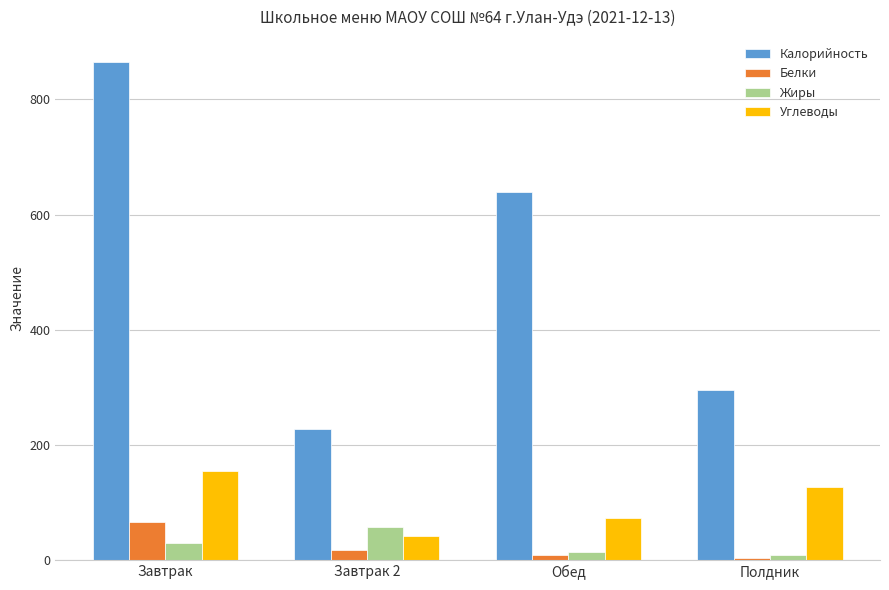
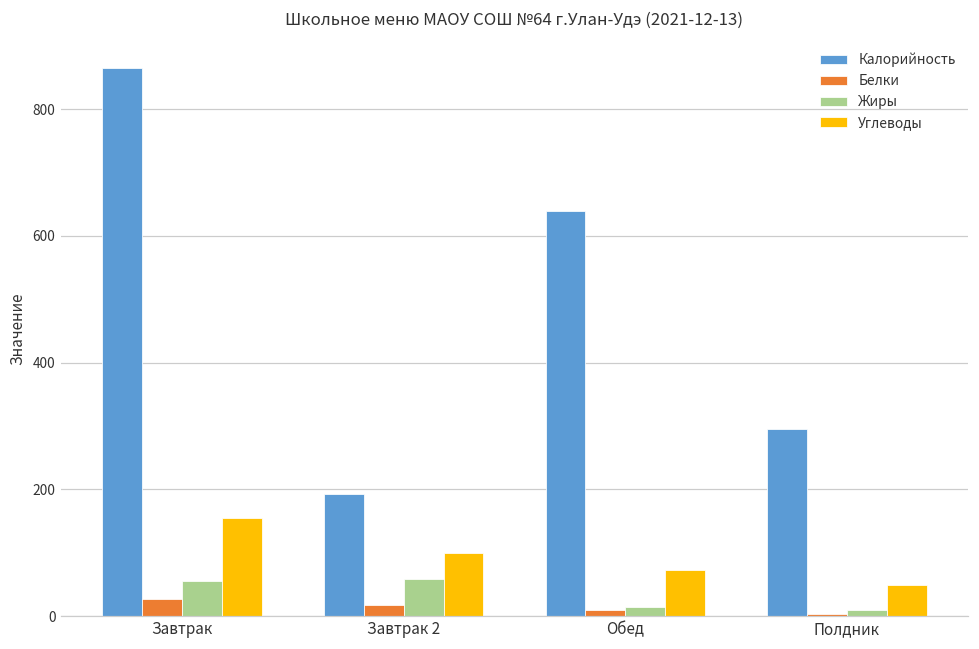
  {
    "Калорийность": {
      "Завтрак": 870,
-     "Завтрак 2": 230,
+     "Завтрак 2": 190,
      "Обед": 640,
      "Полдник": 290
    },
    "Белки": {
-     "Завтрак": 70,
+     "Завтрак": 30,
      "Завтрак 2": 20,
      "Обед": 10
    },
    "Жиры": {
-     "Завтрак": 30,
+     "Завтрак": 50,
      "Завтрак 2": 60,
      "Обед": 10,
      "Полдник": 10
    },
    "Углеводы": {
      "Завтрак": 150,
-     "Завтрак 2": 40,
+     "Завтрак 2": 100,
      "Обед": 70,
-     "Полдник": 130
+     "Полдник": 50
    }
  }
